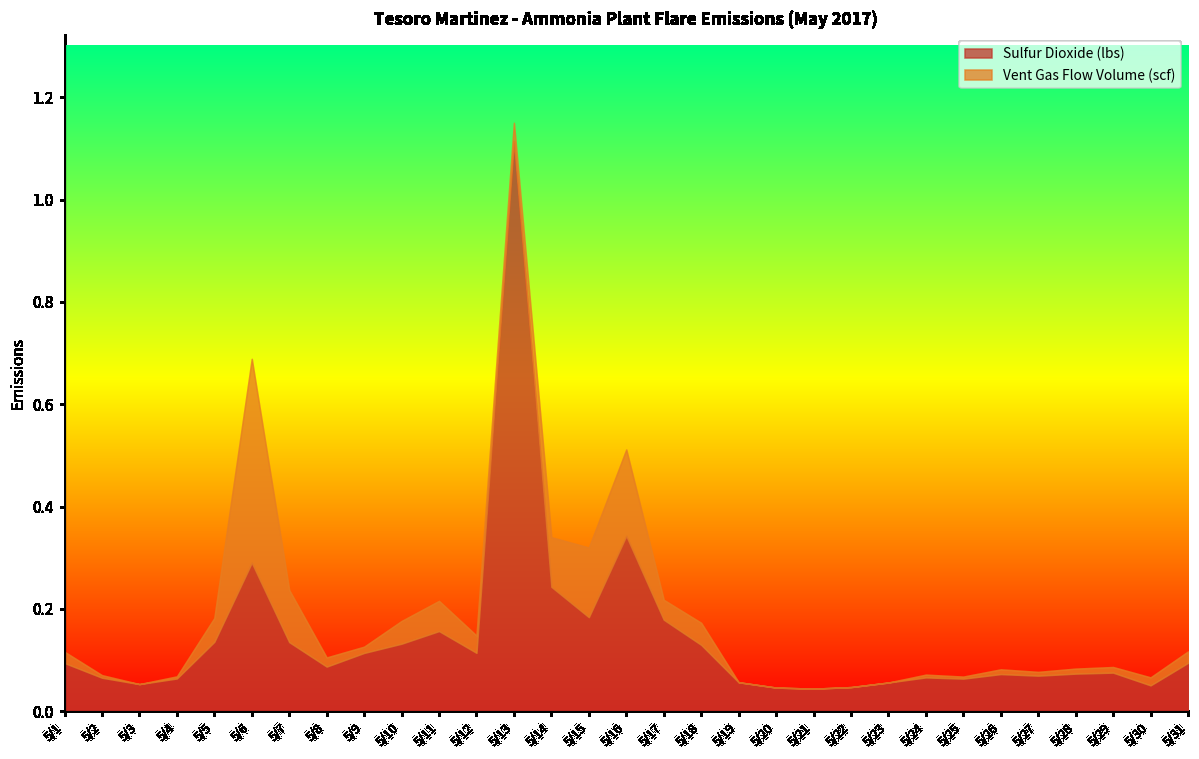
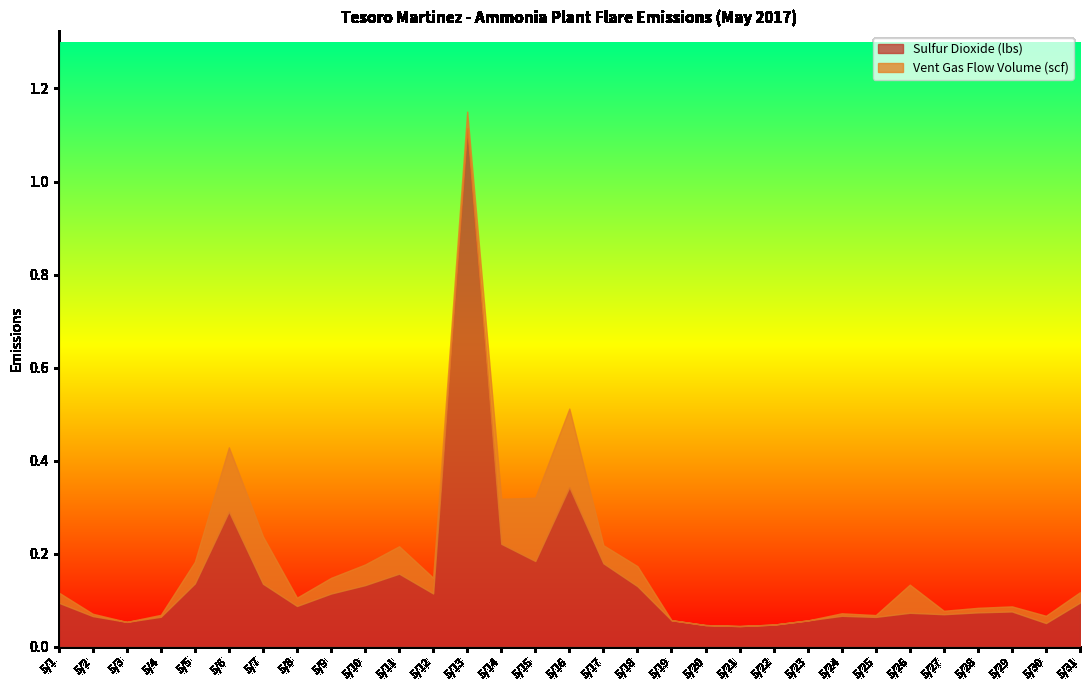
  {
    "Sulfur Dioxide (lbs)": {
      "5/1": 0.09,
      "5/5": 0.14,
      "5/6": 0.29,
      "5/7": 0.14,
      "5/8": 0.09,
      "5/9": 0.11,
      "5/10": 0.13,
      "5/11": 0.16,
      "5/12": 0.11,
      "5/13": 1.11,
-     "5/14": 0.24,
+     "5/14": 0.22,
      "5/15": 0.18,
      "5/16": 0.34,
      "5/17": 0.18,
      "5/18": 0.13,
      "5/26": 0.07,
      "5/27": 0.07,
      "5/28": 0.07,
      "5/29": 0.08,
      "5/30": 0.05,
      "5/31": 0.09
    },
    "Vent Gas Flow Volume (scf)": {
      "5/1": 0.02,
      "5/5": 0.05,
-     "5/6": 0.40,
+     "5/6": 0.14,
      "5/7": 0.10,
      "5/8": 0.02,
-     "5/9": 0.01,
+     "5/9": 0.03,
      "5/10": 0.04,
      "5/11": 0.06,
      "5/12": 0.03,
      "5/13": 0.04,
      "5/14": 0.10,
      "5/15": 0.14,
      "5/16": 0.17,
      "5/17": 0.04,
      "5/18": 0.04,
-     "5/26": 0.01,
+     "5/26": 0.06,
      "5/27": 0.01,
      "5/28": 0.01,
      "5/29": 0.01,
      "5/30": 0.02,
      "5/31": 0.02
    }
  }
